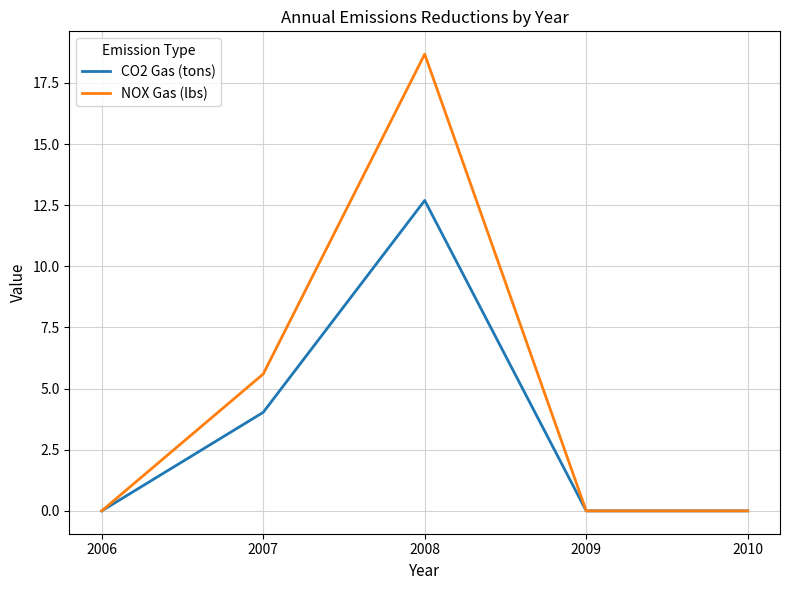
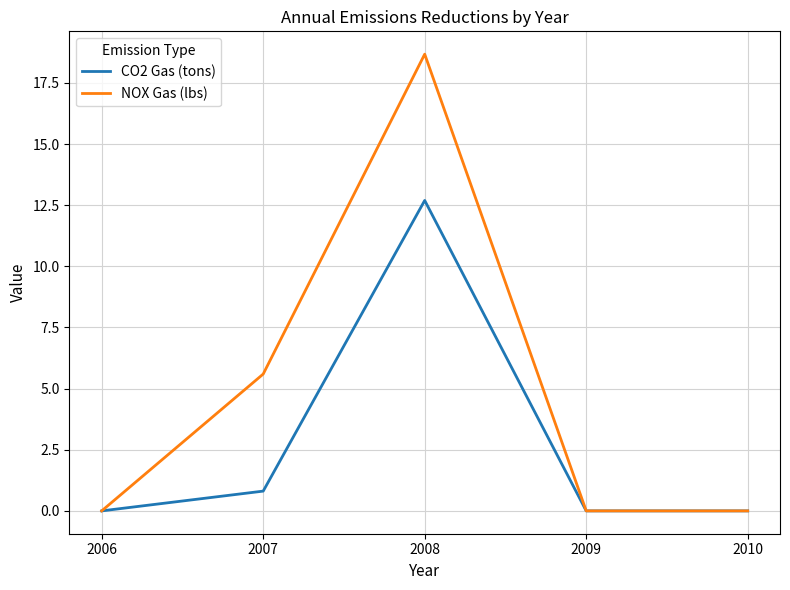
  {
    "CO2 Gas (tons)": {
-     "2007": 4.0,
+     "2007": 0.8,
      "2008": 12.7
    },
    "NOX Gas (lbs)": {
      "2007": 5.6,
      "2008": 18.7
    }
  }
